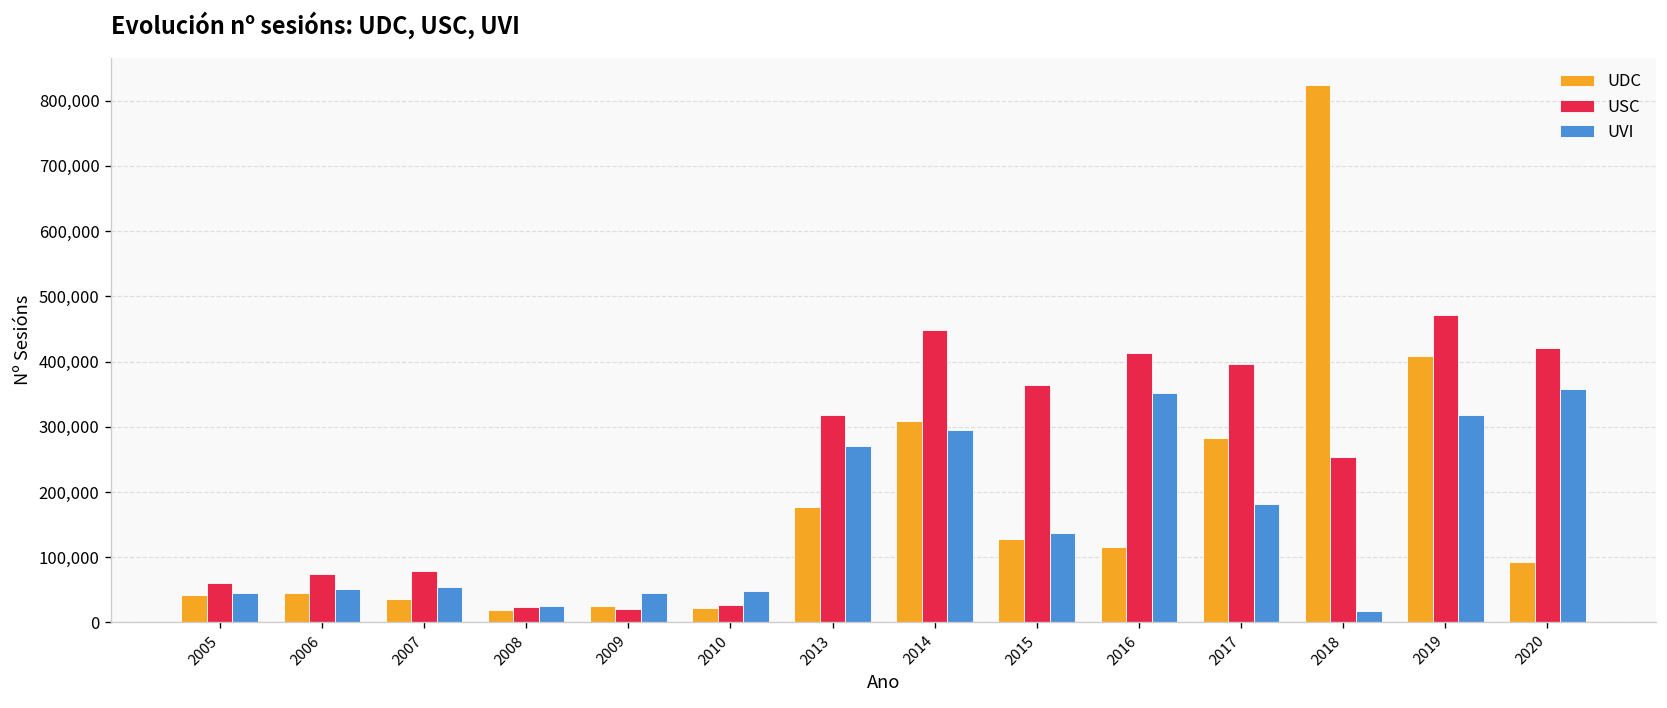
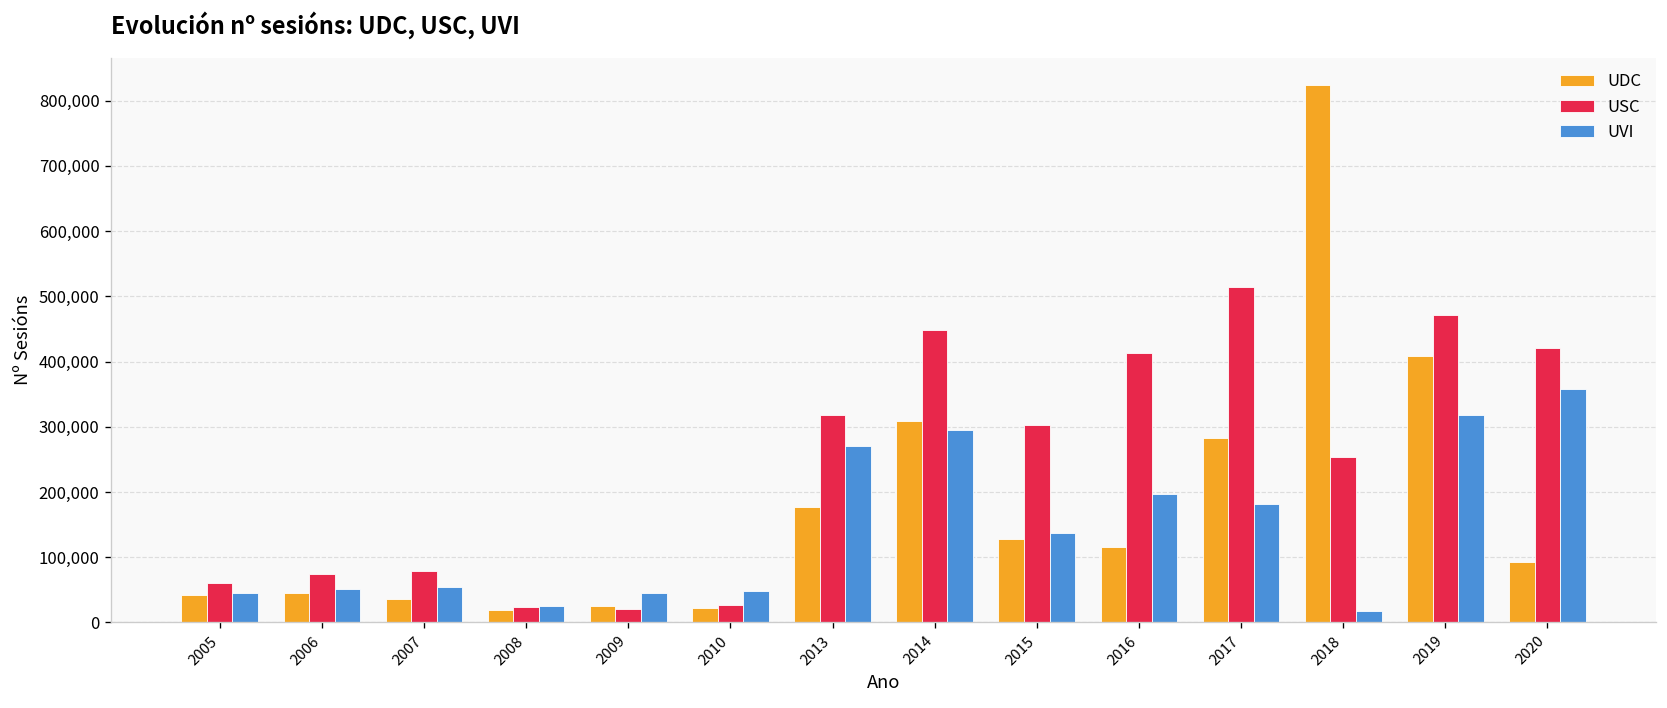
  {
    "UDC": {
      "2005": "40,000",
      "2006": "40,000",
      "2007": "40,000",
      "2008": "20,000",
      "2009": "20,000",
      "2010": "20,000",
      "2013": "180,000",
      "2014": "310,000",
      "2015": "130,000",
      "2016": "120,000",
      "2017": "280,000",
      "2018": "820,000",
      "2019": "410,000",
      "2020": "90,000"
    },
    "USC": {
      "2005": "60,000",
      "2006": "70,000",
      "2007": "80,000",
      "2008": "20,000",
      "2009": "20,000",
      "2010": "30,000",
      "2013": "320,000",
      "2014": "450,000",
-     "2015": "360,000",
+     "2015": "300,000",
      "2016": "410,000",
-     "2017": "400,000",
+     "2017": "510,000",
      "2018": "250,000",
      "2019": "470,000",
      "2020": "420,000"
    },
    "UVI": {
      "2005": "40,000",
      "2006": "50,000",
      "2007": "50,000",
      "2008": "20,000",
      "2009": "50,000",
      "2010": "50,000",
      "2013": "270,000",
      "2014": "290,000",
      "2015": "140,000",
-     "2016": "350,000",
+     "2016": "200,000",
      "2017": "180,000",
      "2018": "20,000",
      "2019": "320,000",
      "2020": "360,000"
    }
  }
